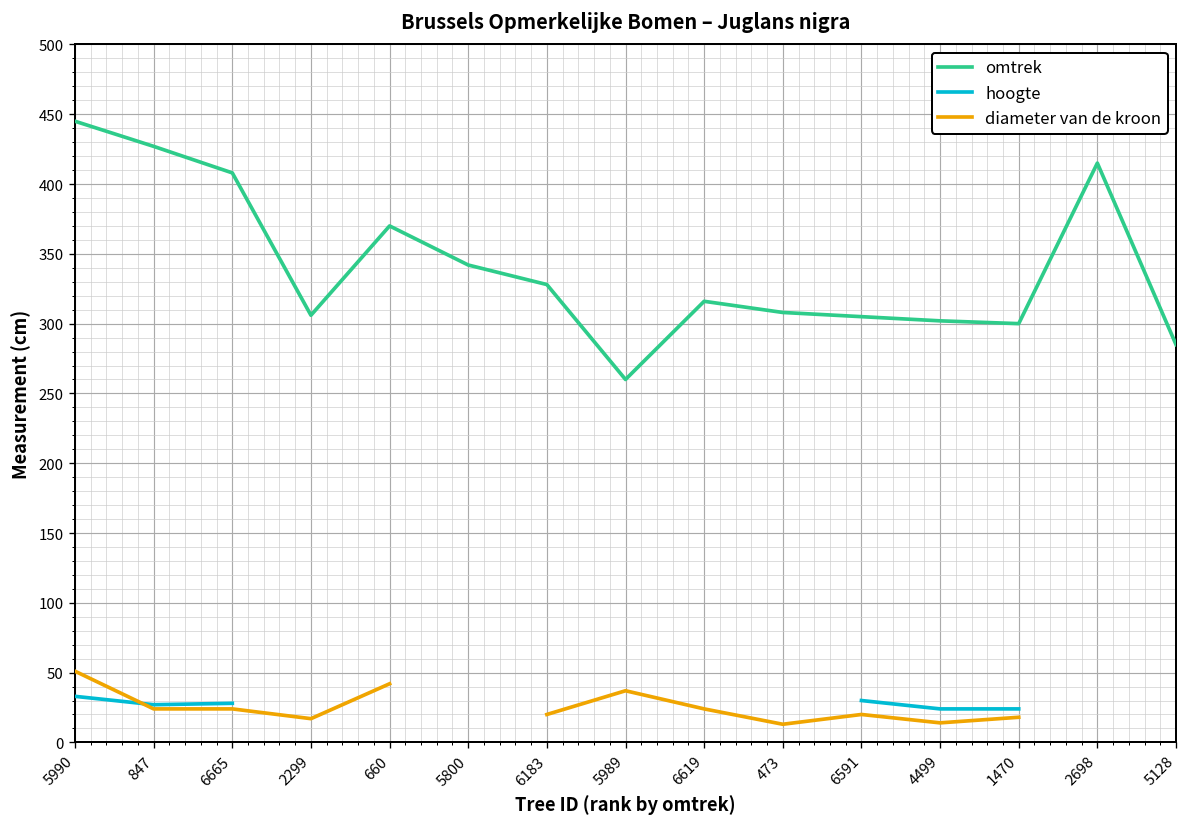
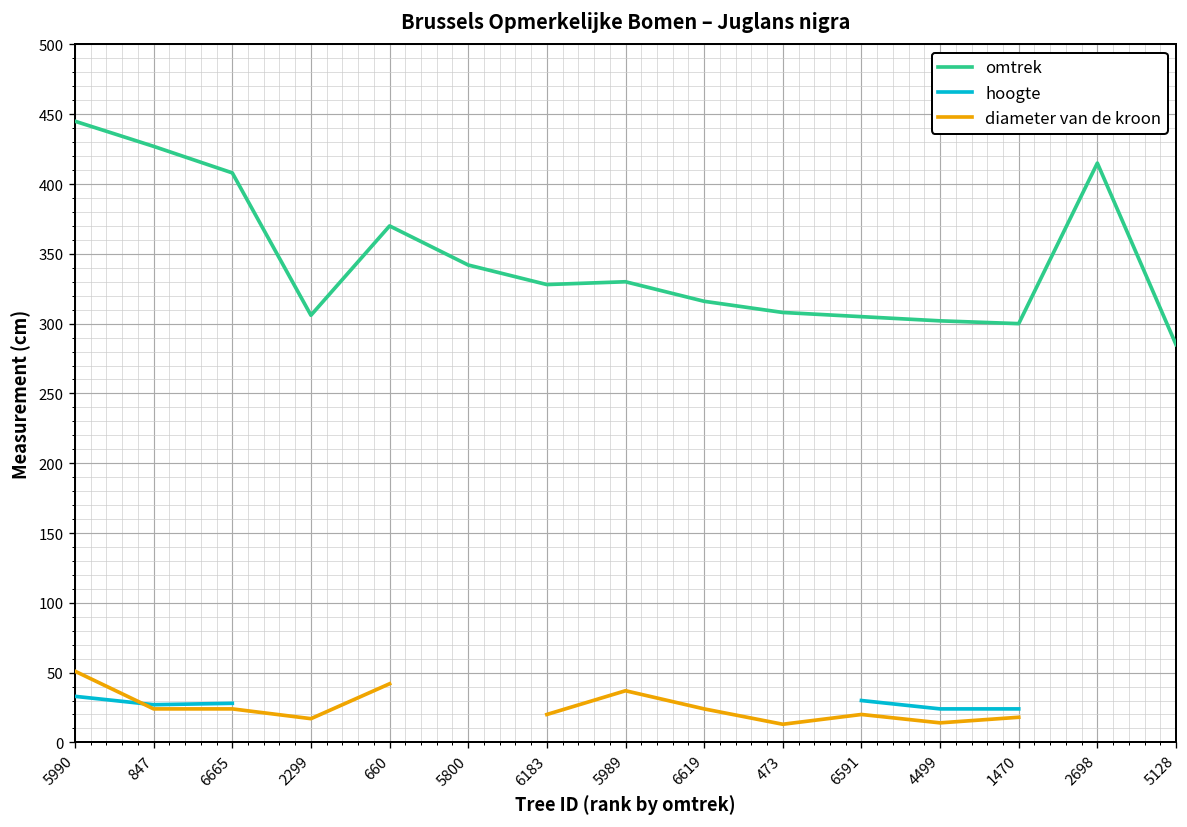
  {
    "omtrek": {
      "5990": 445,
      "847": 427,
      "6665": 408,
      "2299": 306,
      "660": 370,
      "5800": 342,
      "6183": 328,
-     "5989": 260,
+     "5989": 330,
      "6619": 316,
      "473": 308,
      "6591": 305,
      "4499": 302,
      "1470": 300,
      "2698": 415,
      "5128": 285
    },
    "hoogte": {
      "5990": 33,
      "847": 27,
      "6665": 28,
      "660": 27,
      "6183": 25,
      "6619": 31,
      "6591": 30,
      "4499": 24,
      "1470": 24,
      "5128": 34
    },
    "diameter van de kroon": {
      "5990": 51,
      "847": 24,
      "6665": 24,
      "2299": 17,
      "660": 42,
      "6183": 20,
      "5989": 37,
      "6619": 24,
      "473": 13,
      "6591": 20,
      "4499": 14,
      "1470": 18,
      "5128": 20
    }
  }
